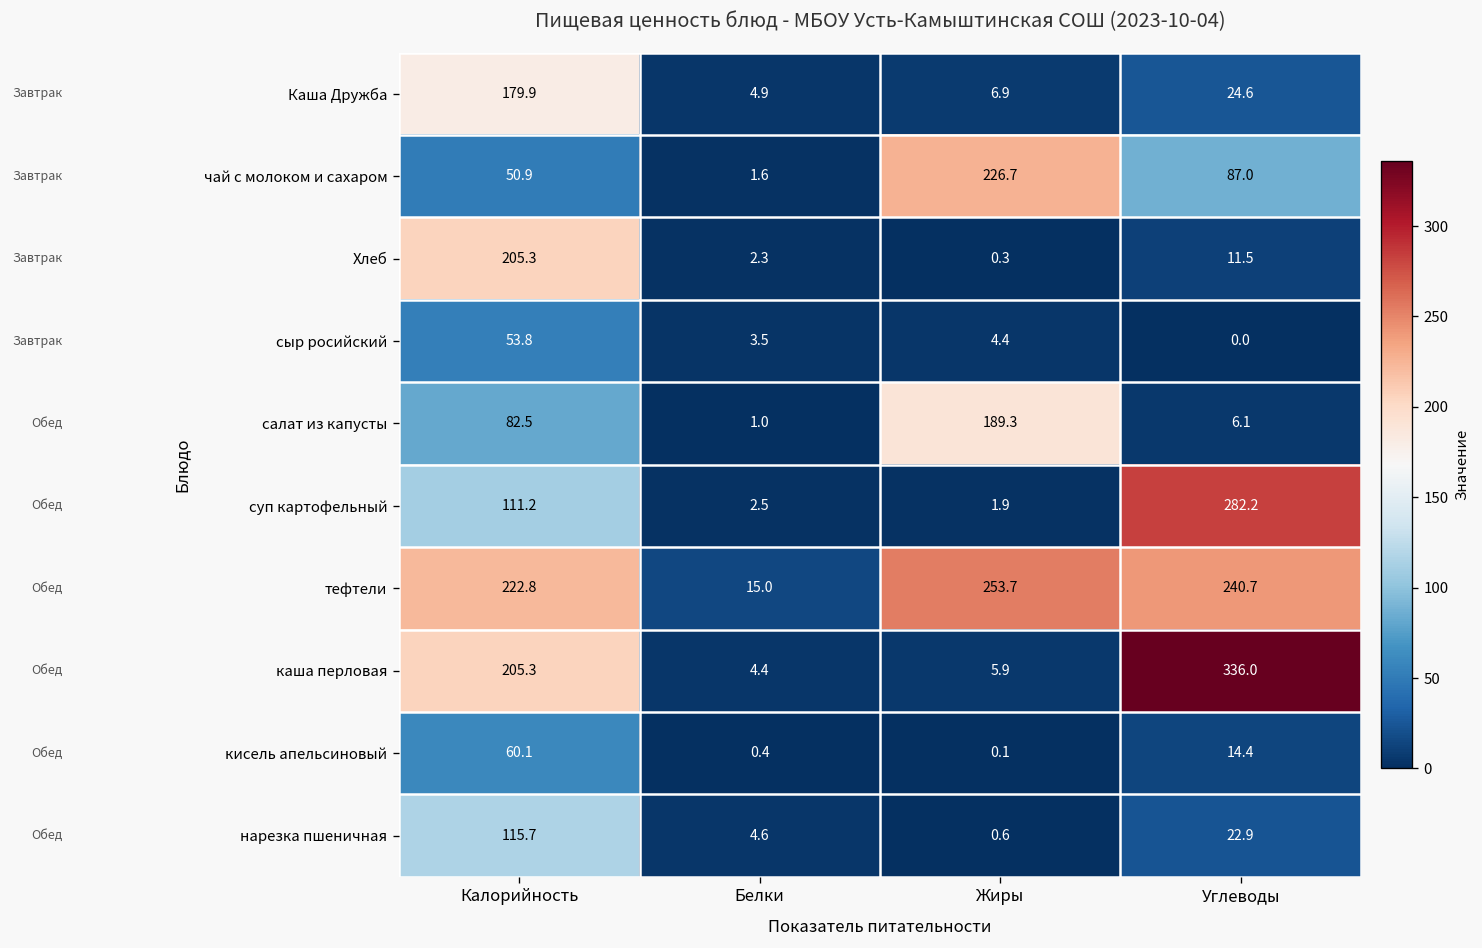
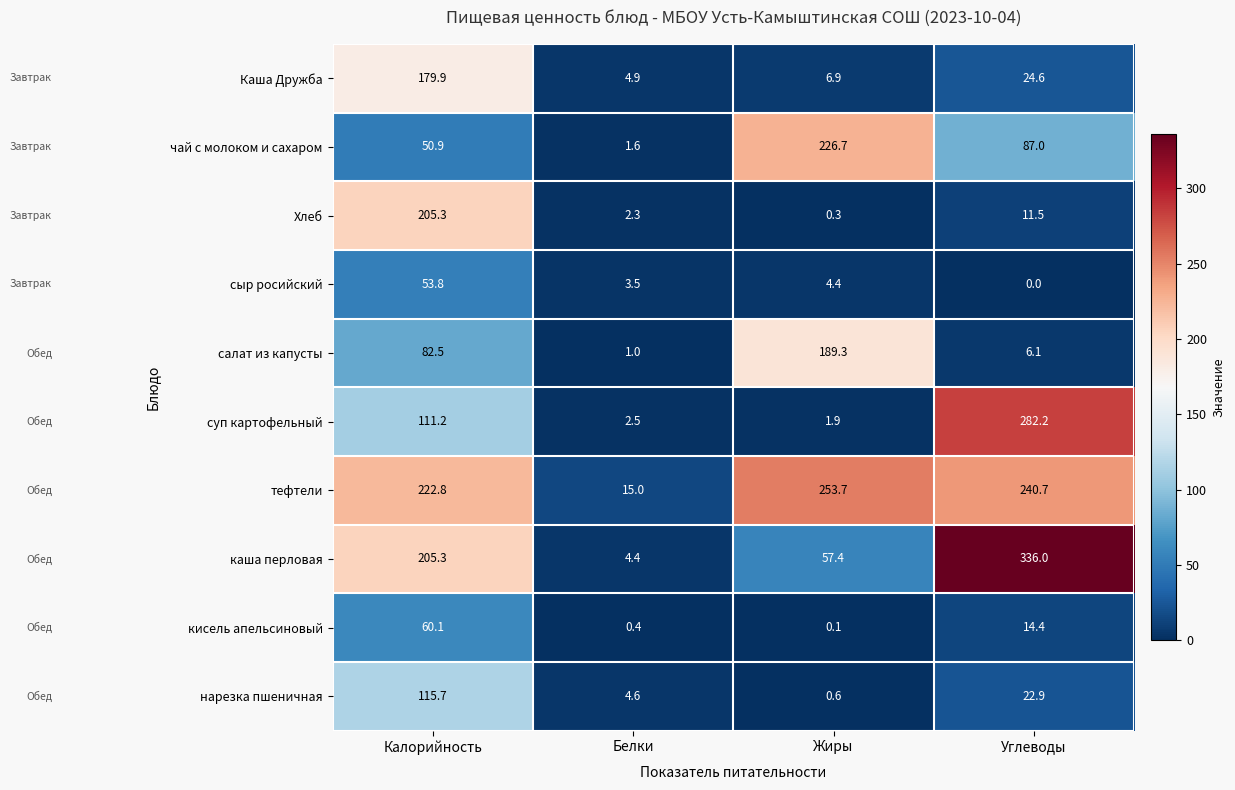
  {
    "Каша Дружба": {
      "Калорийность": 179.9,
      "Белки": 4.9,
      "Жиры": 6.9,
      "Углеводы": 24.6
    },
    "чай с молоком и сахаром": {
      "Калорийность": 50.9,
      "Белки": 1.6,
      "Жиры": 226.7,
      "Углеводы": 87.0
    },
    "Хлеб": {
      "Калорийность": 205.3,
      "Белки": 2.3,
      "Жиры": 0.3,
      "Углеводы": 11.5
    },
    "сыр росийский": {
      "Калорийность": 53.8,
      "Белки": 3.5,
      "Жиры": 4.4,
      "Углеводы": 0.0
    },
    "салат из капусты": {
      "Калорийность": 82.5,
      "Белки": 1.0,
      "Жиры": 189.3,
      "Углеводы": 6.1
    },
    "суп картофельный": {
      "Калорийность": 111.2,
      "Белки": 2.5,
      "Жиры": 1.9,
      "Углеводы": 282.2
    },
    "тефтели": {
      "Калорийность": 222.8,
      "Белки": 15.0,
      "Жиры": 253.7,
      "Углеводы": 240.7
    },
    "каша перловая": {
      "Калорийность": 205.3,
      "Белки": 4.4,
-     "Жиры": 5.9,
+     "Жиры": 57.4,
      "Углеводы": 336.0
    },
    "кисель апельсиновый": {
      "Калорийность": 60.1,
      "Белки": 0.4,
      "Жиры": 0.1,
      "Углеводы": 14.4
    },
    "нарезка пшеничная": {
      "Калорийность": 115.7,
      "Белки": 4.6,
      "Жиры": 0.6,
      "Углеводы": 22.9
    }
  }
